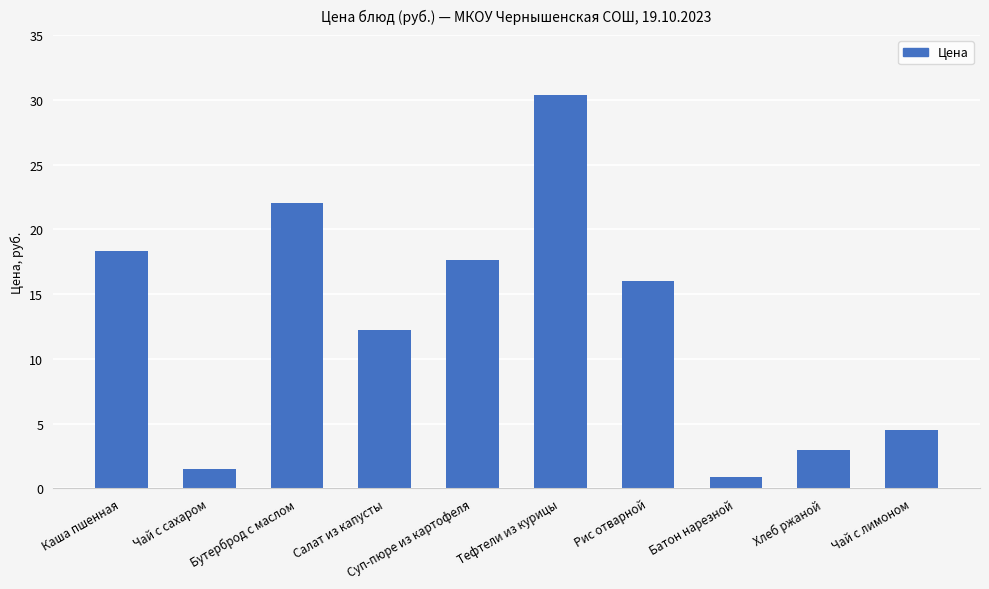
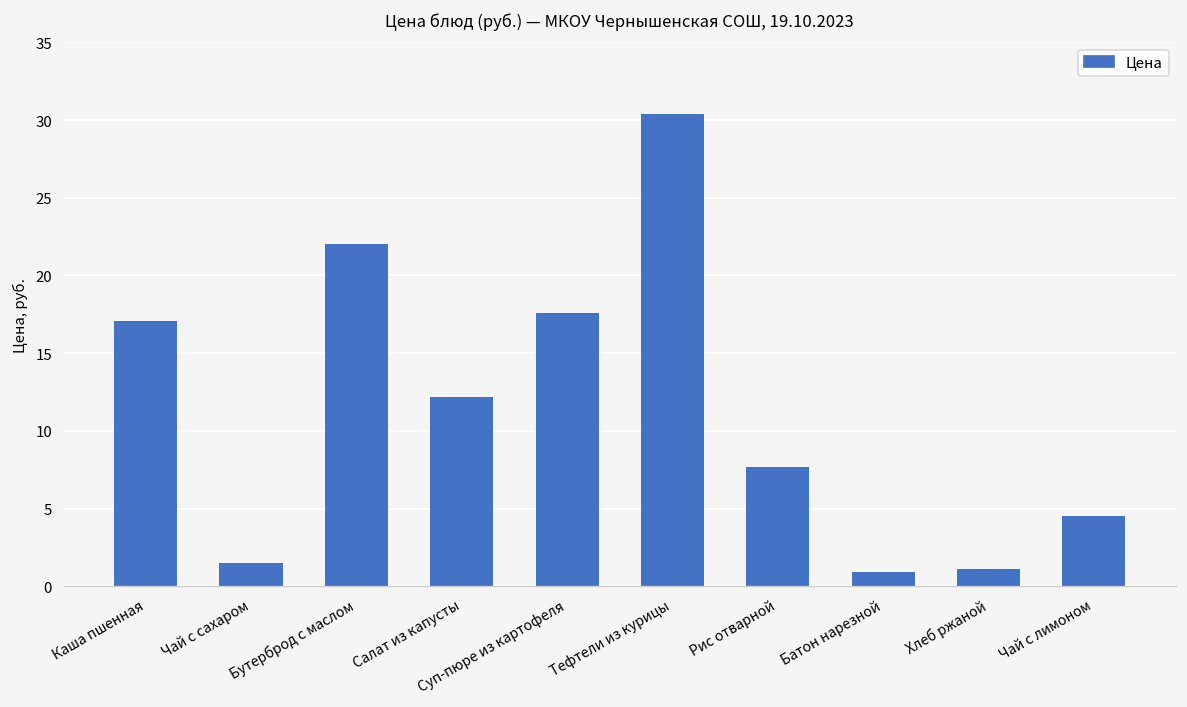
  {
-   "Каша пшенная": 18.3,
+   "Каша пшенная": 17.1,
    "Чай с сахаром": 1.5,
    "Бутерброд с маслом": 22.0,
    "Салат из капусты": 12.2,
    "Суп-пюре из картофеля": 17.6,
    "Тефтели из курицы": 30.4,
-   "Рис отварной": 16.0,
+   "Рис отварной": 7.7,
    "Батон нарезной": 0.9,
-   "Хлеб ржаной": 3.0,
+   "Хлеб ржаной": 1.1,
    "Чай с лимоном": 4.5
  }
